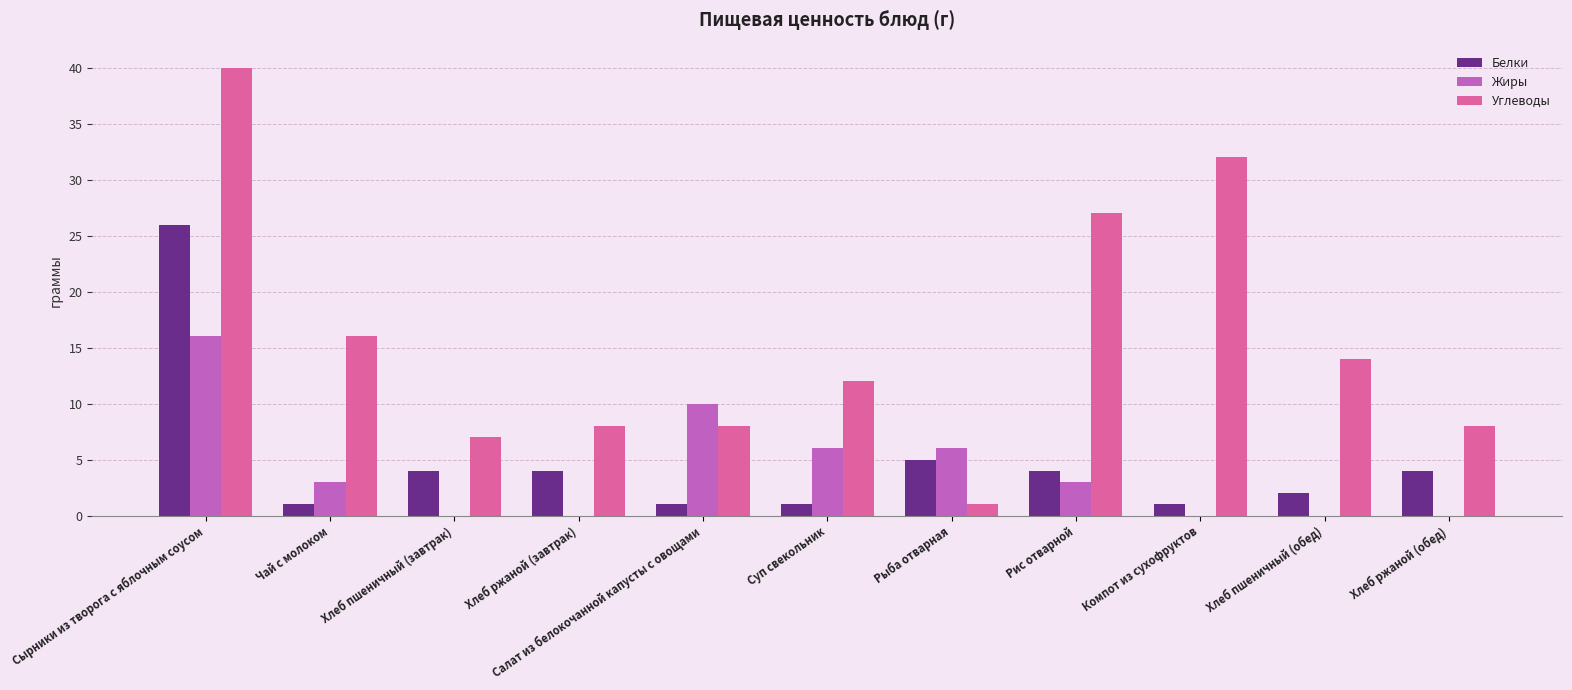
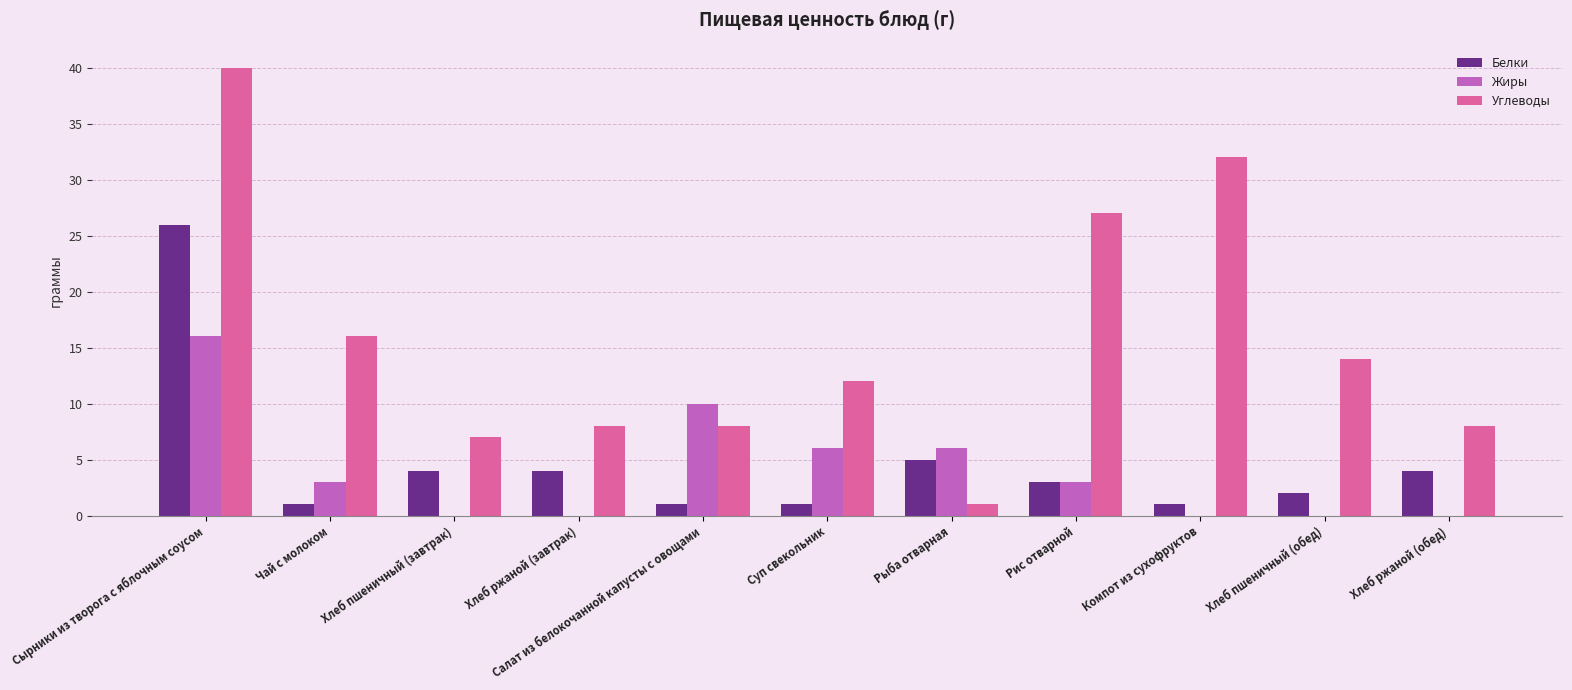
  {
    "Белки": {
      "Сырники из творога с яблочным соусом": 26,
      "Чай с молоком": 1,
      "Хлеб пшеничный (завтрак)": 4,
      "Хлеб ржаной (завтрак)": 4,
      "Салат из белокочанной капусты с овощами": 1,
      "Суп свекольник": 1,
      "Рыба отварная": 5,
-     "Рис отварной": 4,
+     "Рис отварной": 3,
      "Компот из сухофруктов": 1,
      "Хлеб пшеничный (обед)": 2,
      "Хлеб ржаной (обед)": 4
    }
  }
